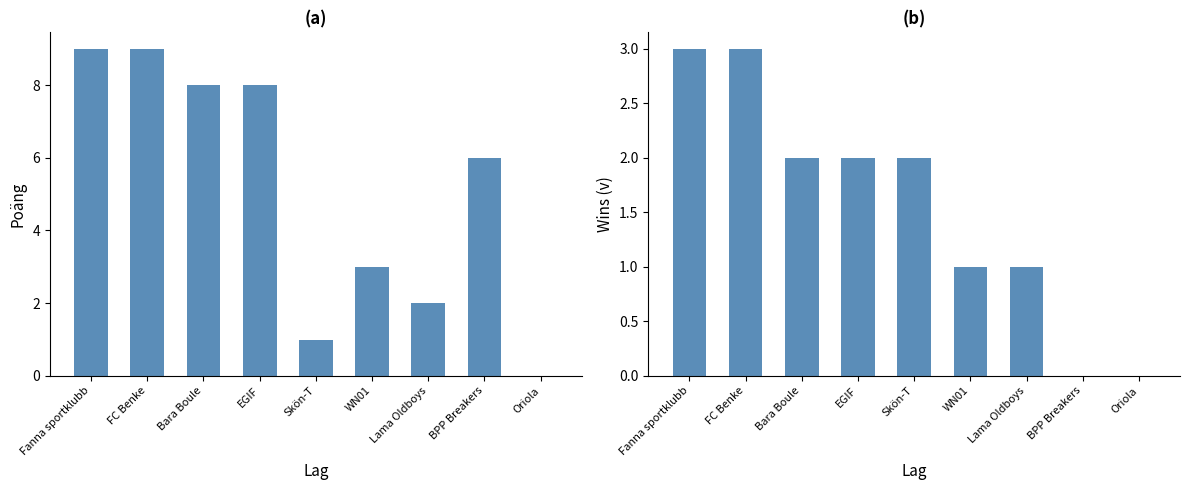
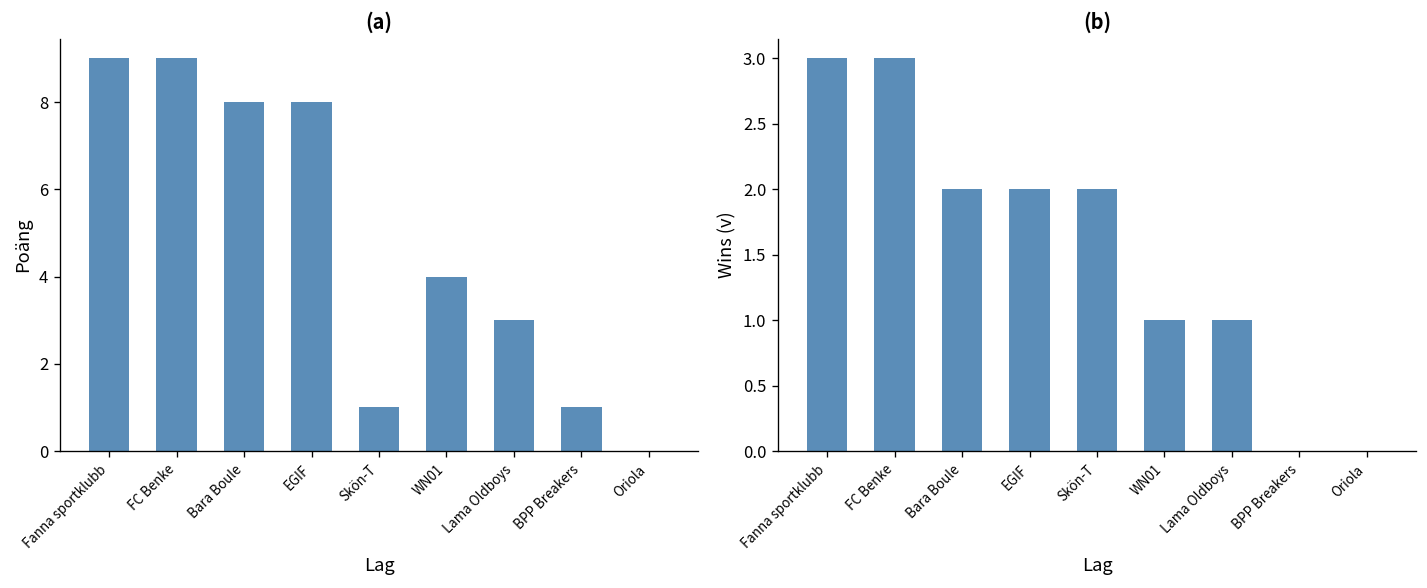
  {
    "(a)": {
      "Fanna sportklubb": 9,
      "FC Benke": 9,
      "Bara Boule": 8,
      "EGIF": 8,
      "Skön-T": 1,
-     "WN01": 3,
-     "Lama Oldboys": 2,
-     "BPP Breakers": 6,
+     "WN01": 4,
+     "Lama Oldboys": 3,
+     "BPP Breakers": 1,
      "Oriola": 0
    },
    "(b)": {
      "Fanna sportklubb": 3.00,
      "FC Benke": 3.00,
      "Bara Boule": 2.00,
      "EGIF": 2.00,
      "Skön-T": 2.00,
      "WN01": 1.00,
      "Lama Oldboys": 1.00,
      "BPP Breakers": 0.00,
      "Oriola": 0.00
    }
  }
